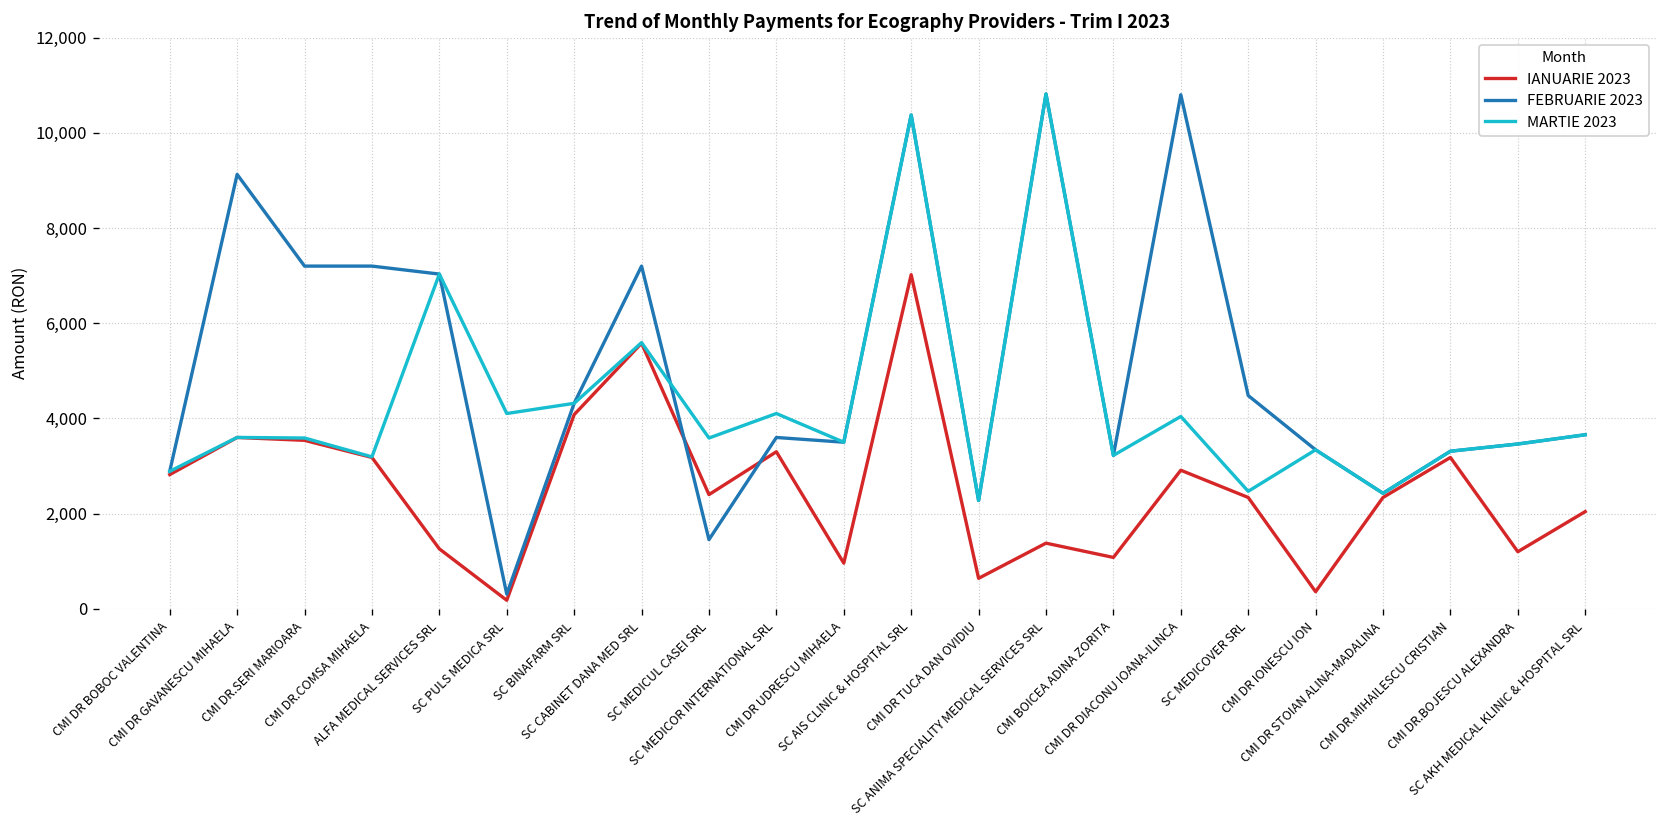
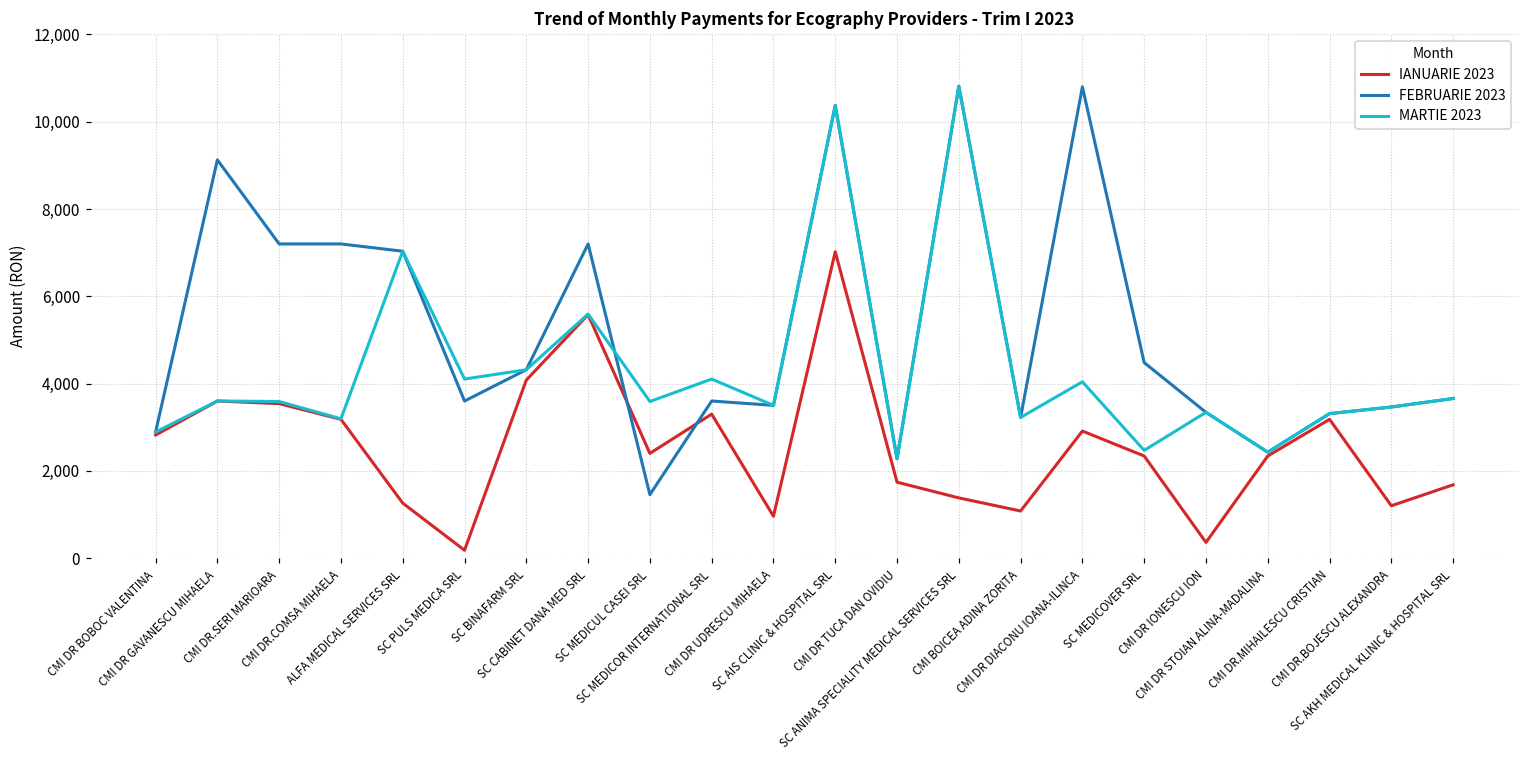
  {
    "IANUARIE 2023": {
      "CMI DR BOBOC VALENTINA": "2,800",
      "ALFA MEDICAL SERVICES SRL": "1,300",
      "SC PULS MEDICA SRL": "200",
      "SC BINAFARM SRL": "4,100",
      "SC MEDICUL CASEI SRL": "2,400",
      "SC MEDICOR INTERNATIONAL SRL": "3,300",
      "CMI DR UDRESCU MIHAELA": "1,000",
      "SC AIS CLINIC & HOSPITAL SRL": "7,000",
-     "CMI DR TUCA DAN OVIDIU": "600",
+     "CMI DR TUCA DAN OVIDIU": "1,700",
      "SC ANIMA SPECIALITY MEDICAL SERVICES SRL": "1,400",
      "CMI BOICEA ADINA ZORITA": "1,100",
      "CMI DR DIACONU IOANA-ILINCA": "2,900",
      "SC MEDICOVER SRL": "2,300",
      "CMI DR IONESCU ION": "400",
      "CMI DR STOIAN ALINA-MADALINA": "2,300",
      "CMI DR.MIHAILESCU CRISTIAN": "3,200",
      "CMI DR.BOJESCU ALEXANDRA": "1,200",
-     "SC AKH MEDICAL KLINIC & HOSPITAL SRL": "2,000"
+     "SC AKH MEDICAL KLINIC & HOSPITAL SRL": "1,700"
    },
    "FEBRUARIE 2023": {
      "CMI DR GAVANESCU MIHAELA": "9,100",
      "CMI DR.SERI MARIOARA": "7,200",
      "CMI DR.COMSA MIHAELA": "7,200",
-     "SC PULS MEDICA SRL": "300",
+     "SC PULS MEDICA SRL": "3,600",
      "SC CABINET DANA MED SRL": "7,200",
      "SC MEDICUL CASEI SRL": "1,500",
      "SC MEDICOR INTERNATIONAL SRL": "3,600",
      "CMI DR DIACONU IOANA-ILINCA": "10,800",
      "SC MEDICOVER SRL": "4,500"
    },
    "MARTIE 2023": {
      "SC PULS MEDICA SRL": "4,100",
      "SC MEDICUL CASEI SRL": "3,600",
      "SC MEDICOR INTERNATIONAL SRL": "4,100",
      "CMI DR DIACONU IOANA-ILINCA": "4,000",
      "SC MEDICOVER SRL": "2,500"
    }
  }
